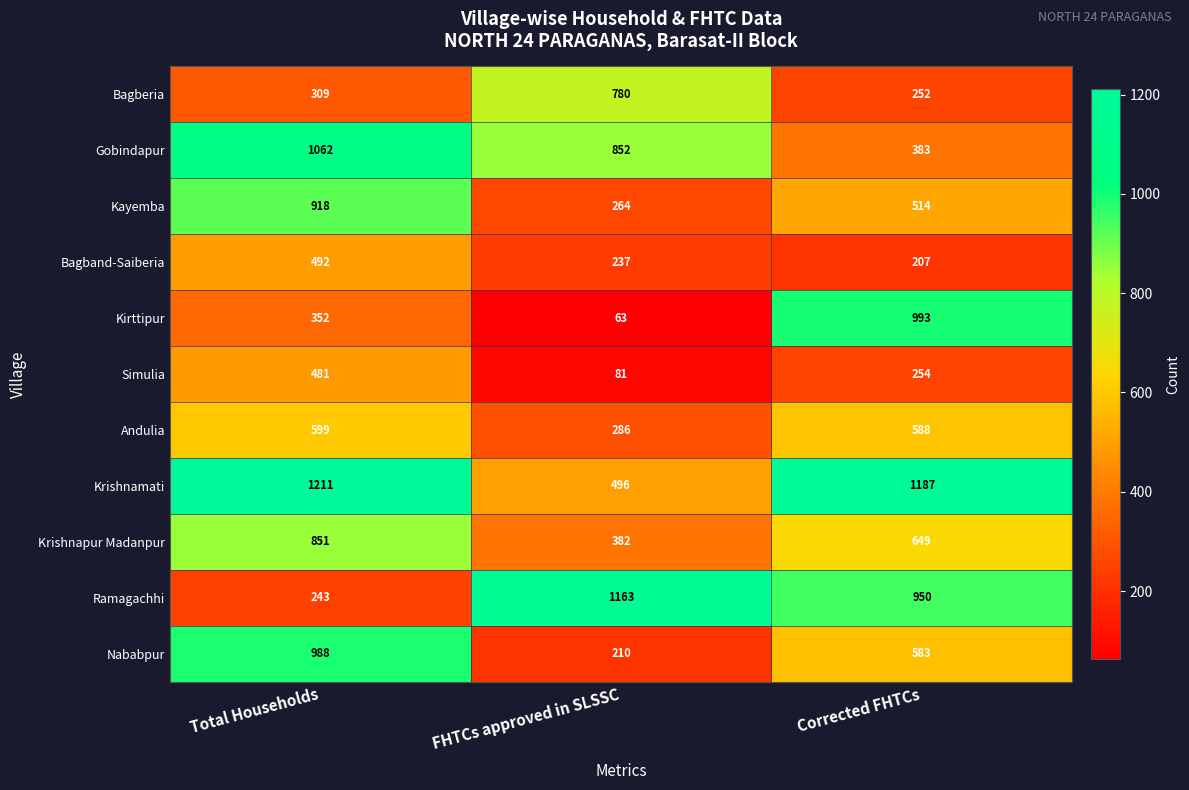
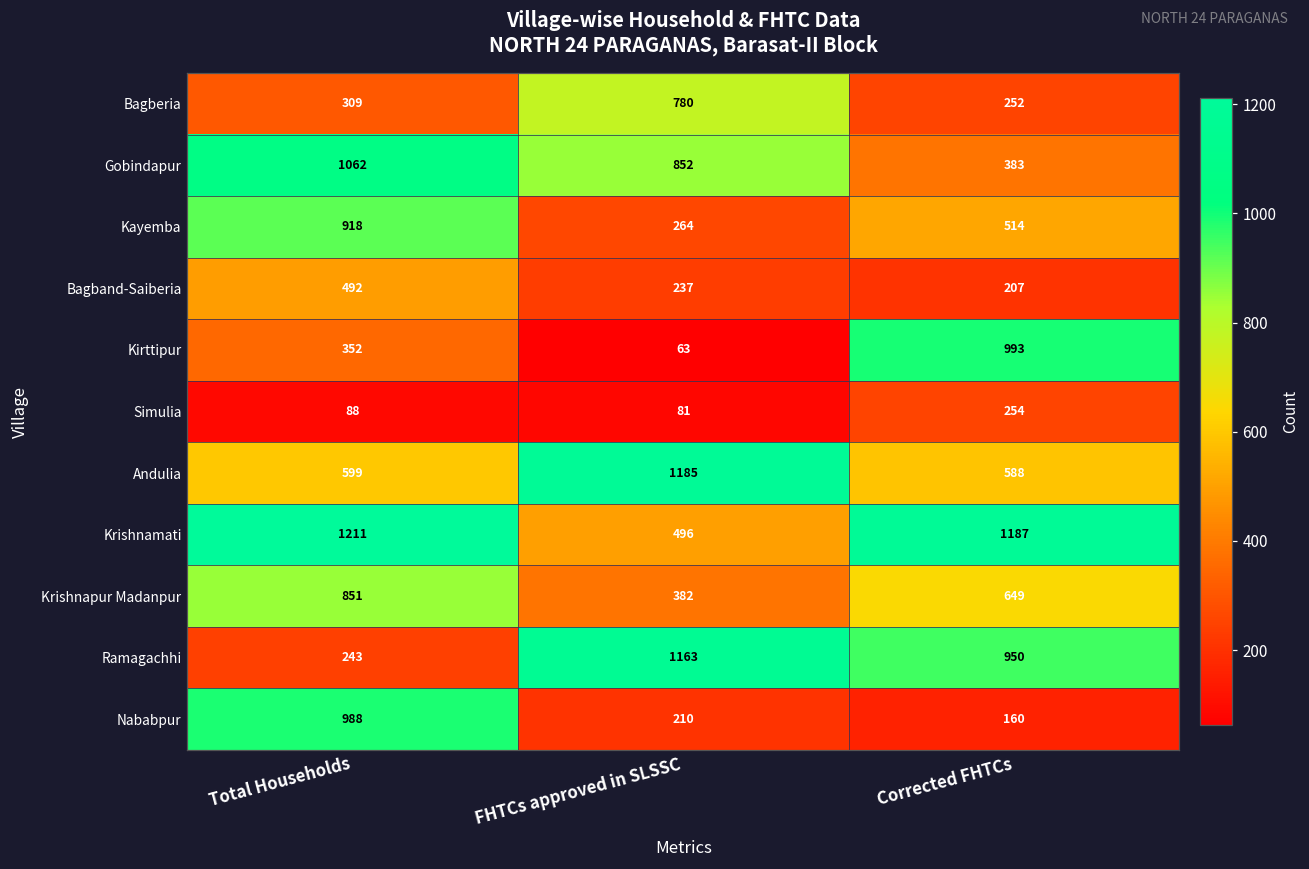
  {
    "Bagberia": {
      "Total Households": 309,
      "FHTCs approved in SLSSC": 780,
      "Corrected FHTCs": 252
    },
    "Gobindapur": {
      "Total Households": 1062,
      "FHTCs approved in SLSSC": 852,
      "Corrected FHTCs": 383
    },
    "Kayemba": {
      "Total Households": 918,
      "FHTCs approved in SLSSC": 264,
      "Corrected FHTCs": 514
    },
    "Bagband-Saiberia": {
      "Total Households": 492,
      "FHTCs approved in SLSSC": 237,
      "Corrected FHTCs": 207
    },
    "Kirttipur": {
      "Total Households": 352,
      "FHTCs approved in SLSSC": 63,
      "Corrected FHTCs": 993
    },
    "Simulia": {
-     "Total Households": 481,
+     "Total Households": 88,
      "FHTCs approved in SLSSC": 81,
      "Corrected FHTCs": 254
    },
    "Andulia": {
      "Total Households": 599,
-     "FHTCs approved in SLSSC": 286,
+     "FHTCs approved in SLSSC": 1185,
      "Corrected FHTCs": 588
    },
    "Krishnamati": {
      "Total Households": 1211,
      "FHTCs approved in SLSSC": 496,
      "Corrected FHTCs": 1187
    },
    "Krishnapur Madanpur": {
      "Total Households": 851,
      "FHTCs approved in SLSSC": 382,
      "Corrected FHTCs": 649
    },
    "Ramagachhi": {
      "Total Households": 243,
      "FHTCs approved in SLSSC": 1163,
      "Corrected FHTCs": 950
    },
    "Nababpur": {
      "Total Households": 988,
      "FHTCs approved in SLSSC": 210,
-     "Corrected FHTCs": 583
+     "Corrected FHTCs": 160
    }
  }
